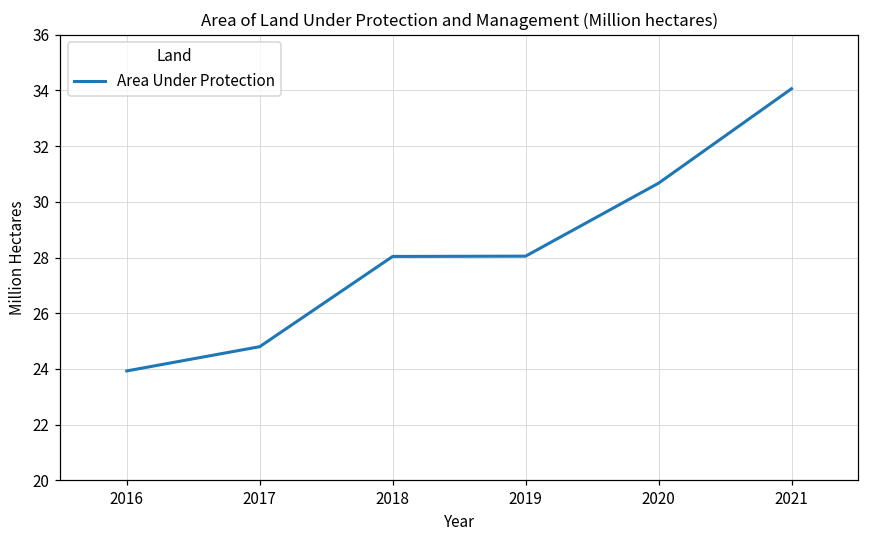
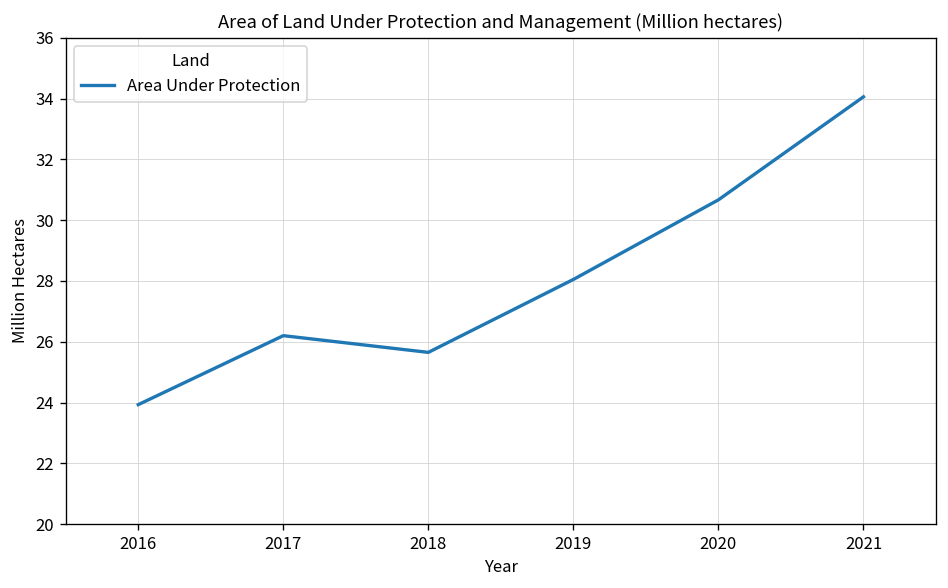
  {
    "2016": 23.9,
-   "2017": 24.8,
-   "2018": 28.0,
+   "2017": 26.2,
+   "2018": 25.7,
    "2019": 28.1,
    "2020": 30.7,
    "2021": 34.1
  }
